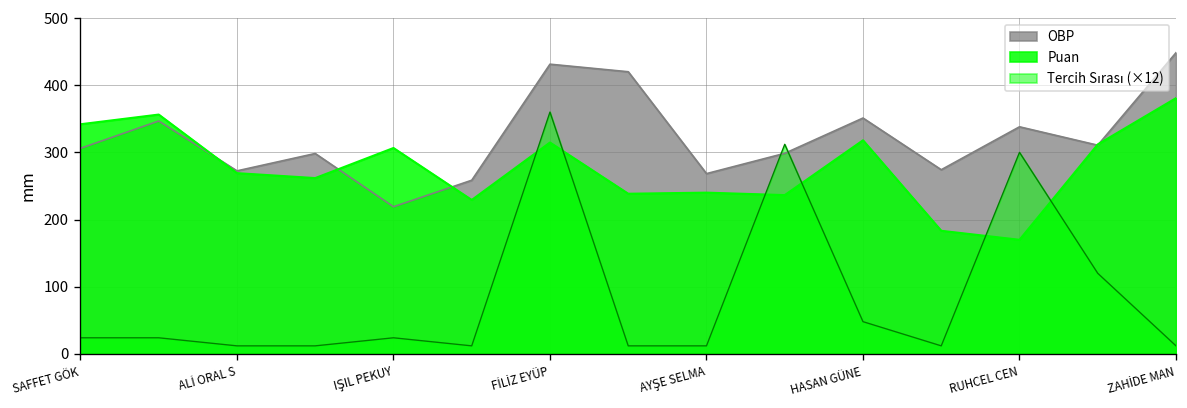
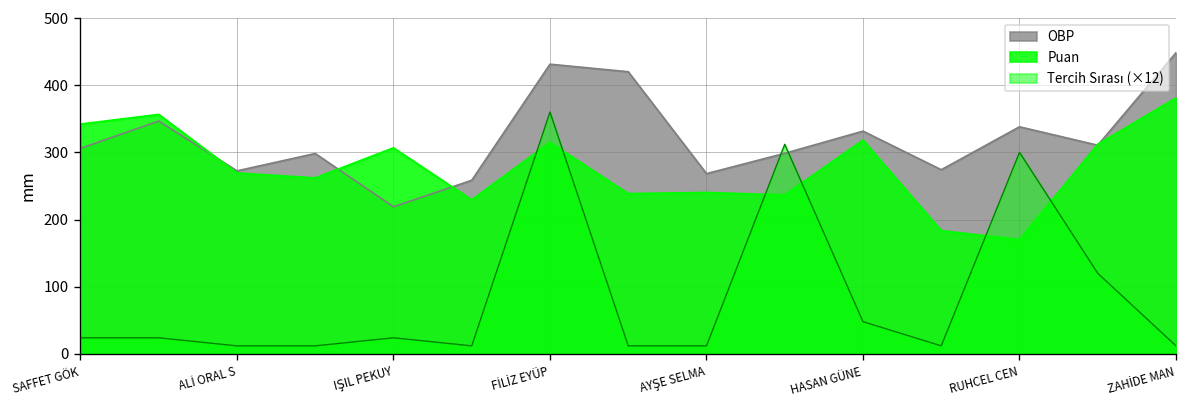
  {
    "OBP": {
      "SAFFET GÖK": 310,
      "IŞIL PEKUY": 220,
      "FİLİZ EYÜP": 430,
      "AYŞE SELMA": 270,
-     "HASAN GÜNE": 350,
+     "HASAN GÜNE": 330,
      "RUHCEL CEN": 340,
      "ZAHİDE MAN": 450
    }
  }
